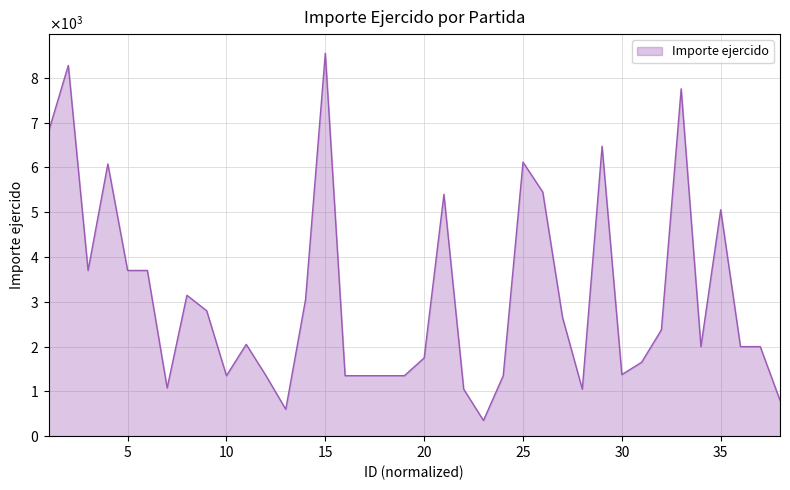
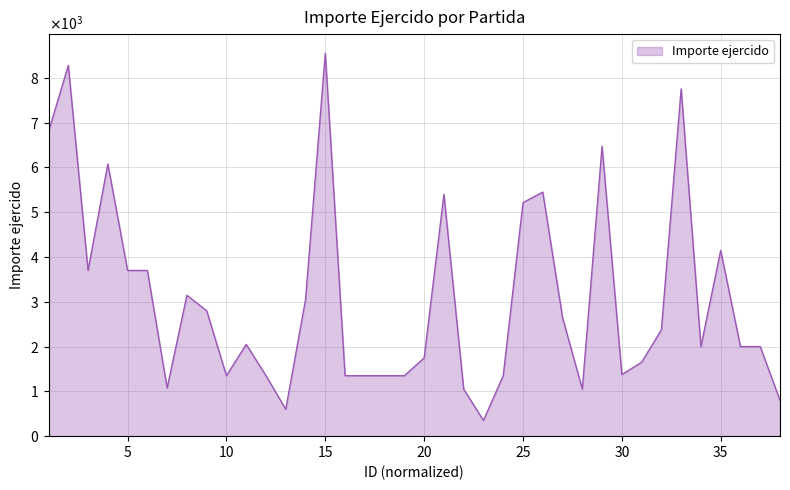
  {
    "5": 3700,
    "10": 1400,
    "15": 8600,
    "20": 1700,
-   "25": 6100,
+   "25": 5200,
    "30": 1400,
-   "35": 5100
+   "35": 4100
  }
